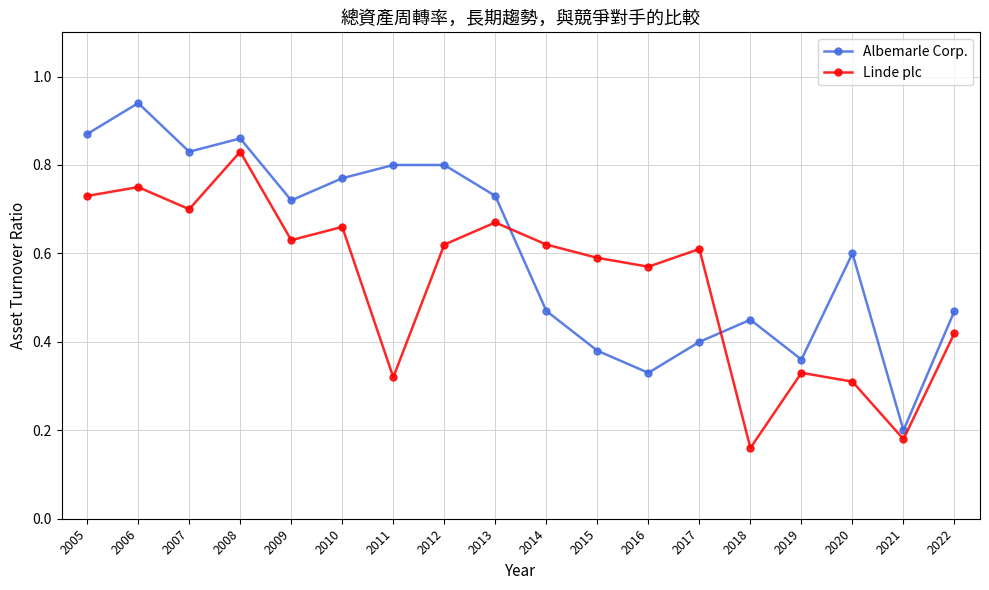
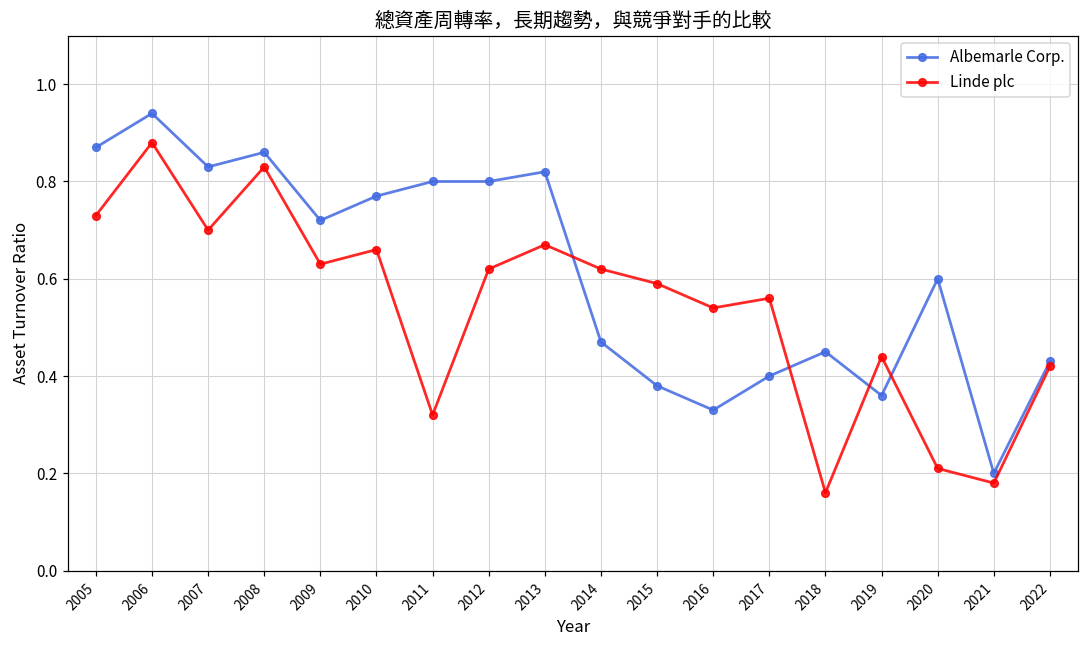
  {
    "Albemarle Corp.": {
      "2005": 0.87,
      "2006": 0.94,
      "2007": 0.83,
      "2008": 0.86,
      "2009": 0.72,
      "2010": 0.77,
      "2011": 0.80,
      "2012": 0.80,
-     "2013": 0.73,
+     "2013": 0.82,
      "2014": 0.47,
      "2015": 0.38,
      "2016": 0.33,
      "2017": 0.40,
      "2018": 0.45,
      "2019": 0.36,
      "2020": 0.60,
      "2021": 0.20,
-     "2022": 0.47
+     "2022": 0.43
    },
    "Linde plc": {
      "2005": 0.73,
-     "2006": 0.75,
+     "2006": 0.88,
      "2007": 0.70,
      "2008": 0.83,
      "2009": 0.63,
      "2010": 0.66,
      "2011": 0.32,
      "2012": 0.62,
      "2013": 0.67,
      "2014": 0.62,
      "2015": 0.59,
-     "2016": 0.57,
-     "2017": 0.61,
+     "2016": 0.54,
+     "2017": 0.56,
      "2018": 0.16,
-     "2019": 0.33,
-     "2020": 0.31,
+     "2019": 0.44,
+     "2020": 0.21,
      "2021": 0.18,
      "2022": 0.42
    }
  }
